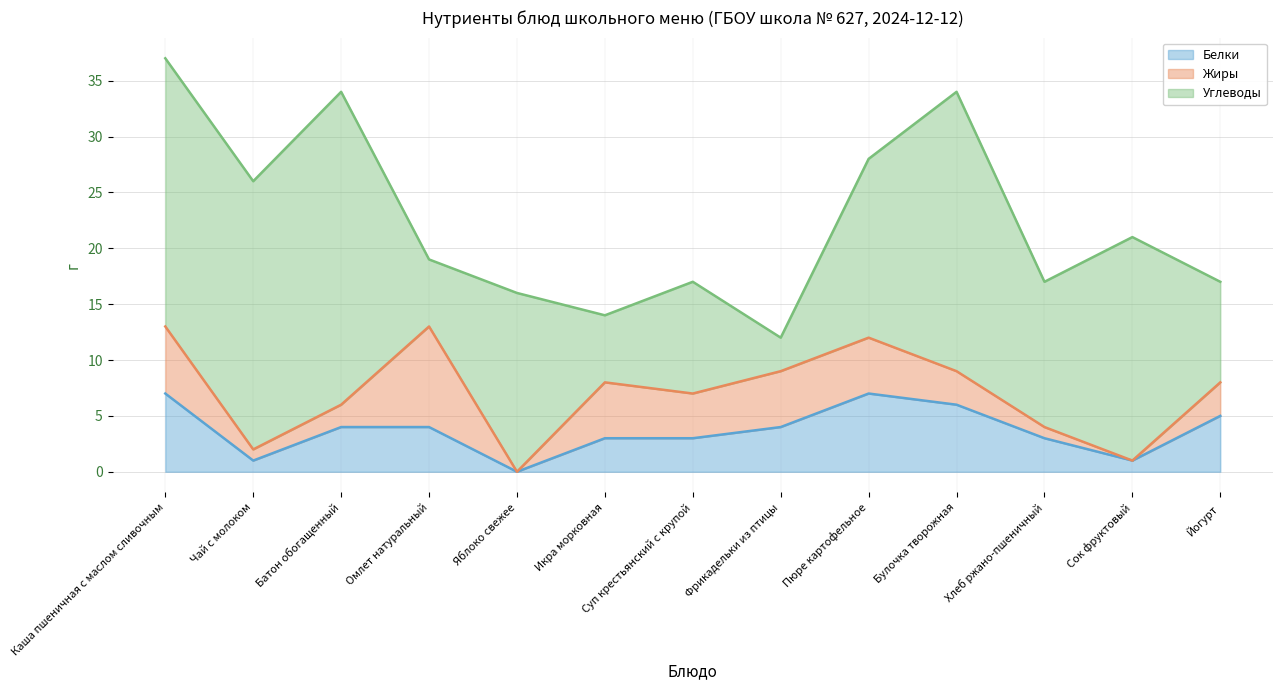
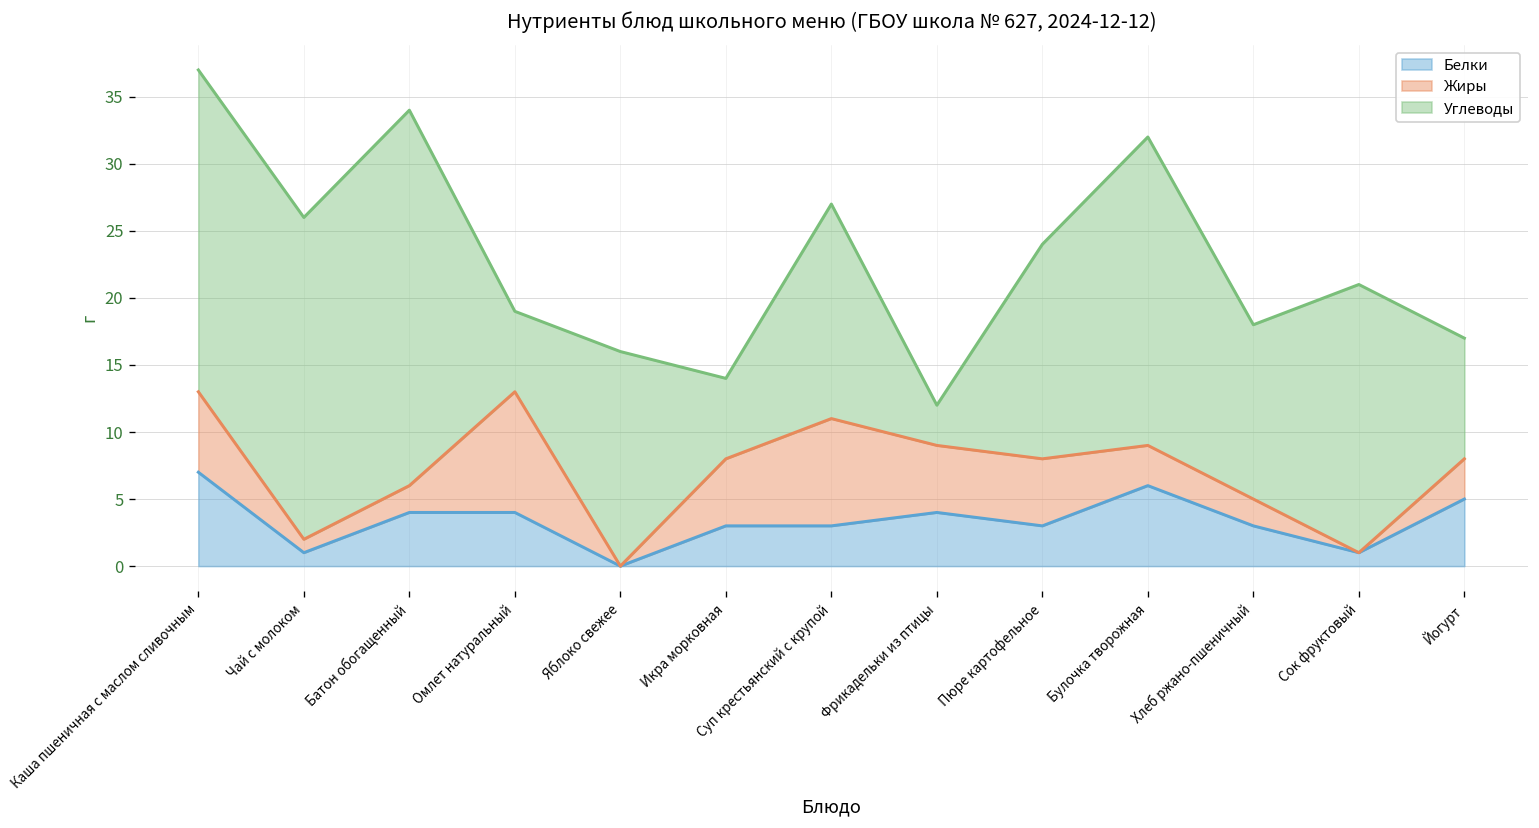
  {
    "Белки": {
      "Каша пшеничная с маслом сливочным": 7,
      "Чай с молоком": 1,
      "Батон обогащенный": 4,
      "Омлет натуральный": 4,
      "Икра морковная": 3,
      "Суп крестьянский с крупой": 3,
      "Фрикадельки из птицы": 4,
-     "Пюре картофельное": 7,
+     "Пюре картофельное": 3,
      "Булочка творожная": 6,
      "Хлеб ржано-пшеничный": 3,
      "Йогурт": 5
    },
    "Жиры": {
      "Каша пшеничная с маслом сливочным": 6,
      "Чай с молоком": 1,
      "Батон обогащенный": 2,
      "Омлет натуральный": 9,
      "Икра морковная": 5,
-     "Суп крестьянский с крупой": 4,
+     "Суп крестьянский с крупой": 8,
      "Фрикадельки из птицы": 5,
      "Пюре картофельное": 5,
      "Булочка творожная": 3,
-     "Хлеб ржано-пшеничный": 1,
+     "Хлеб ржано-пшеничный": 2,
      "Йогурт": 3
    },
    "Углеводы": {
      "Каша пшеничная с маслом сливочным": 24,
      "Чай с молоком": 24,
      "Батон обогащенный": 28,
      "Омлет натуральный": 6,
      "Яблоко свежее": 16,
      "Икра морковная": 6,
-     "Суп крестьянский с крупой": 10,
+     "Суп крестьянский с крупой": 16,
      "Фрикадельки из птицы": 3,
      "Пюре картофельное": 16,
-     "Булочка творожная": 25,
+     "Булочка творожная": 23,
      "Хлеб ржано-пшеничный": 13,
      "Сок фруктовый": 20,
      "Йогурт": 9
    }
  }
